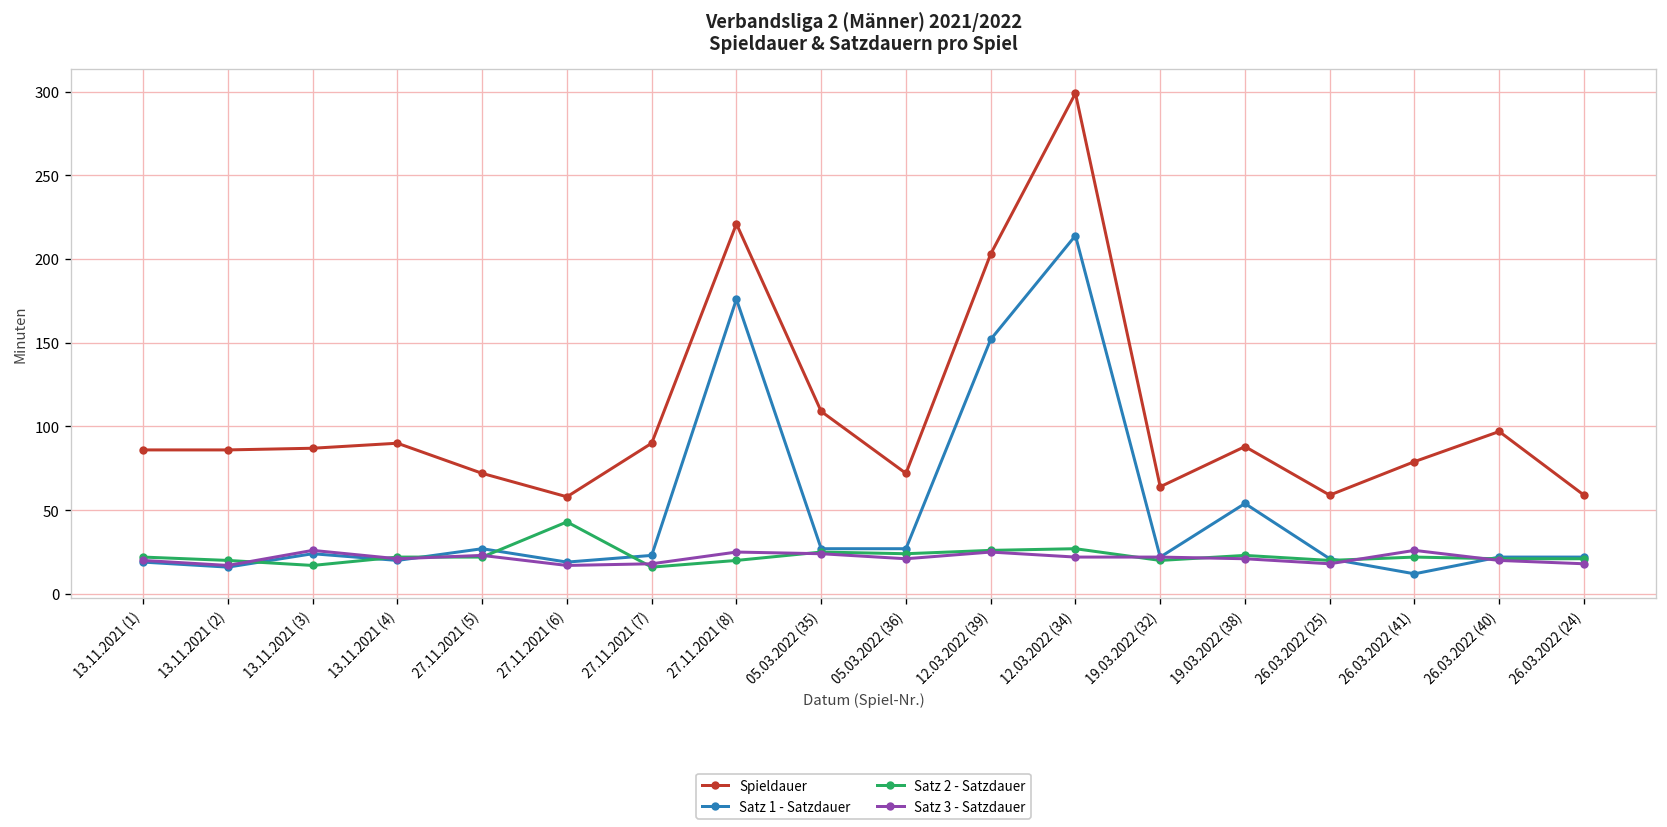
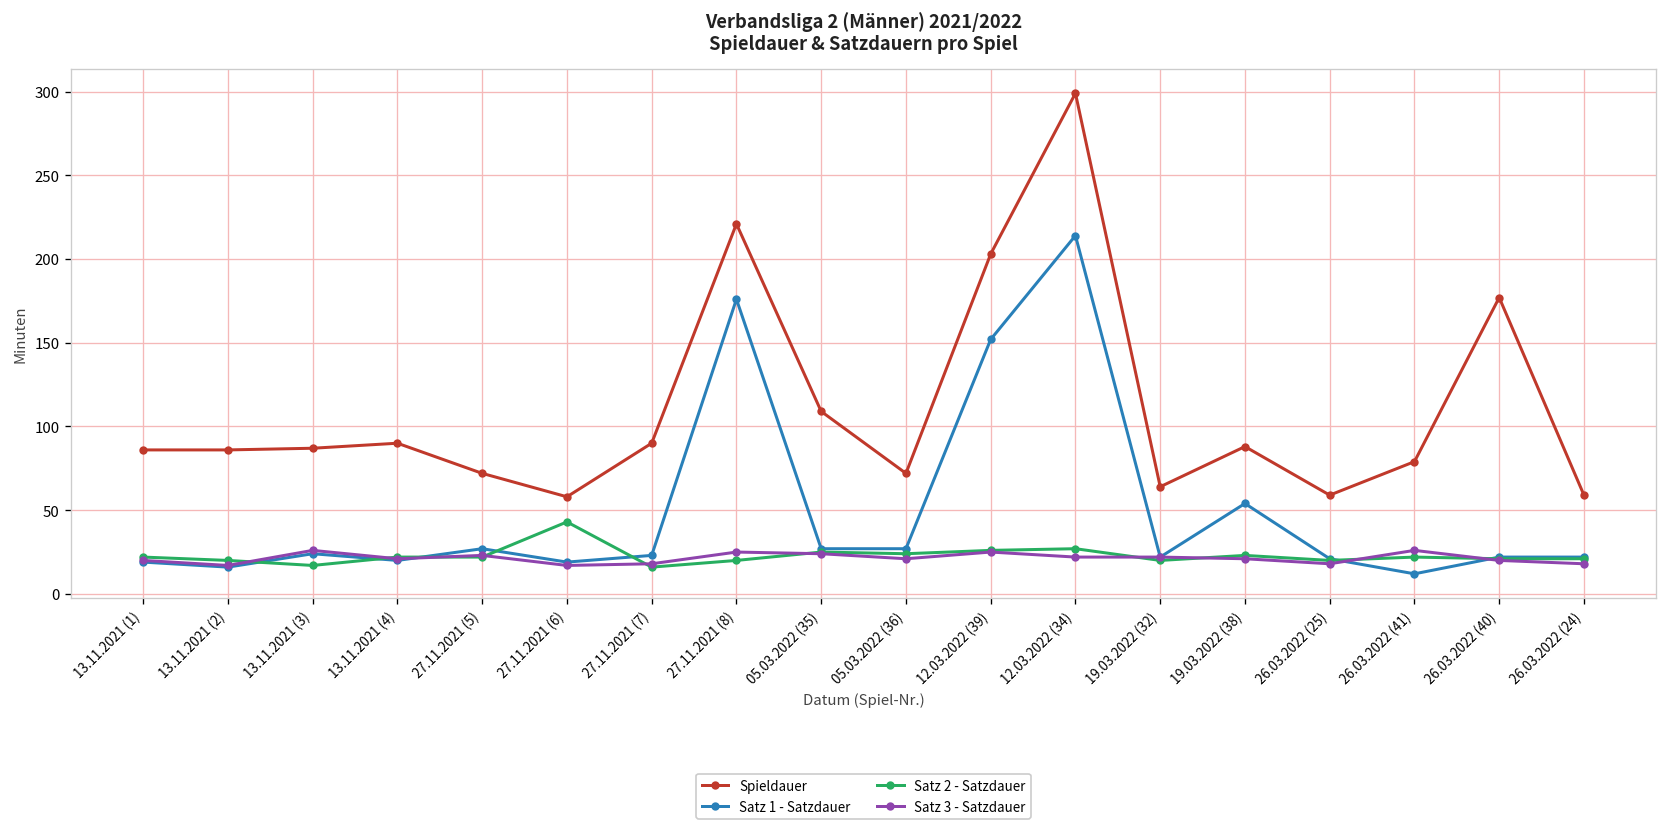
  {
    "Spieldauer": {
      "13.11.2021 (1)": 86,
      "13.11.2021 (2)": 86,
      "13.11.2021 (3)": 87,
      "13.11.2021 (4)": 90,
      "27.11.2021 (5)": 72,
      "27.11.2021 (6)": 58,
      "27.11.2021 (7)": 90,
      "27.11.2021 (8)": 221,
      "05.03.2022 (35)": 109,
      "05.03.2022 (36)": 72,
      "12.03.2022 (39)": 203,
      "12.03.2022 (34)": 299,
      "19.03.2022 (32)": 64,
      "19.03.2022 (38)": 88,
      "26.03.2022 (25)": 59,
      "26.03.2022 (41)": 79,
-     "26.03.2022 (40)": 97,
+     "26.03.2022 (40)": 177,
      "26.03.2022 (24)": 59
    },
    "Satz 1 - Satzdauer": {
      "13.11.2021 (3)": 24,
      "27.11.2021 (5)": 27,
      "27.11.2021 (6)": 19,
      "27.11.2021 (7)": 23,
      "27.11.2021 (8)": 176,
      "05.03.2022 (35)": 27,
      "05.03.2022 (36)": 27,
      "12.03.2022 (39)": 152,
      "12.03.2022 (34)": 214,
      "19.03.2022 (38)": 54,
      "26.03.2022 (41)": 12
    },
    "Satz 2 - Satzdauer": {
      "13.11.2021 (1)": 22,
      "13.11.2021 (2)": 20,
      "13.11.2021 (3)": 17,
      "27.11.2021 (6)": 43,
      "27.11.2021 (7)": 16,
      "27.11.2021 (8)": 20,
      "05.03.2022 (36)": 24,
      "12.03.2022 (34)": 27,
      "19.03.2022 (32)": 20,
      "19.03.2022 (38)": 23,
      "26.03.2022 (41)": 22
    },
    "Satz 3 - Satzdauer": {
      "13.11.2021 (3)": 26,
      "27.11.2021 (6)": 17,
      "27.11.2021 (7)": 18,
      "27.11.2021 (8)": 25,
      "05.03.2022 (36)": 21,
      "12.03.2022 (34)": 22,
      "19.03.2022 (38)": 21,
      "26.03.2022 (25)": 18,
      "26.03.2022 (41)": 26,
      "26.03.2022 (24)": 18
    }
  }
